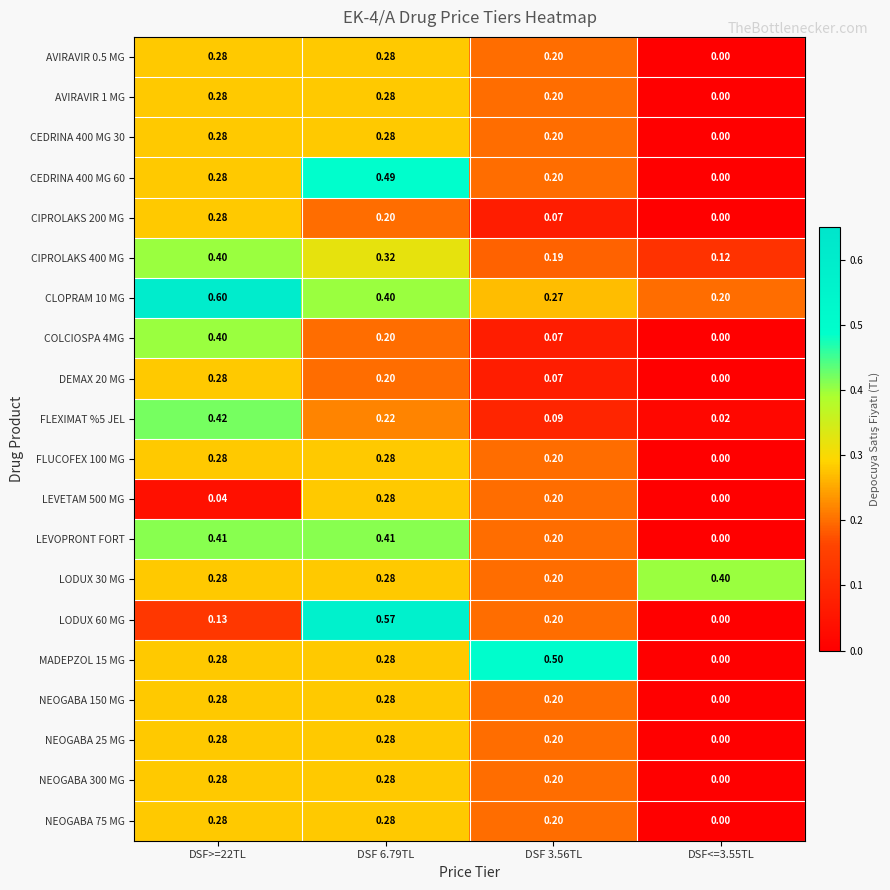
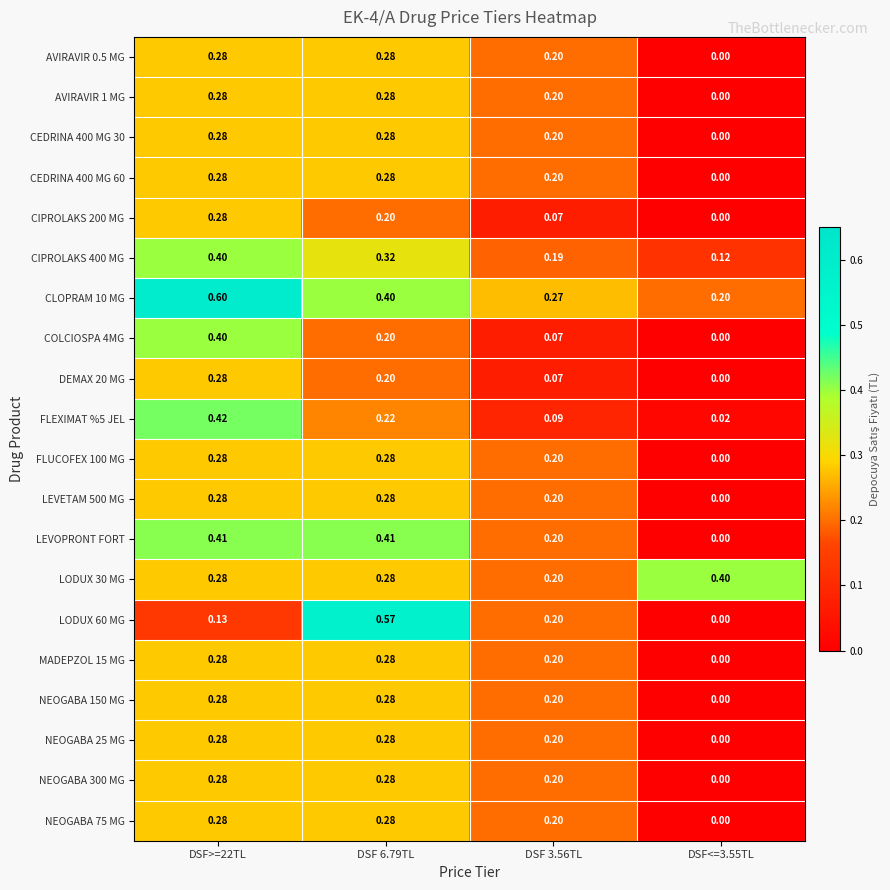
  {
    "AVIRAVIR 0.5 MG": {
      "DSF>=22TL": 0.28,
      "DSF 6.79TL": 0.28,
      "DSF 3.56TL": 0.20,
      "DSF<=3.55TL": 0.00
    },
    "AVIRAVIR 1 MG": {
      "DSF>=22TL": 0.28,
      "DSF 6.79TL": 0.28,
      "DSF 3.56TL": 0.20,
      "DSF<=3.55TL": 0.00
    },
    "CEDRINA 400 MG 30": {
      "DSF>=22TL": 0.28,
      "DSF 6.79TL": 0.28,
      "DSF 3.56TL": 0.20,
      "DSF<=3.55TL": 0.00
    },
    "CEDRINA 400 MG 60": {
      "DSF>=22TL": 0.28,
-     "DSF 6.79TL": 0.49,
+     "DSF 6.79TL": 0.28,
      "DSF 3.56TL": 0.20,
      "DSF<=3.55TL": 0.00
    },
    "CIPROLAKS 200 MG": {
      "DSF>=22TL": 0.28,
      "DSF 6.79TL": 0.20,
      "DSF 3.56TL": 0.07,
      "DSF<=3.55TL": 0.00
    },
    "CIPROLAKS 400 MG": {
      "DSF>=22TL": 0.40,
      "DSF 6.79TL": 0.32,
      "DSF 3.56TL": 0.19,
      "DSF<=3.55TL": 0.12
    },
    "CLOPRAM 10 MG": {
      "DSF>=22TL": 0.60,
      "DSF 6.79TL": 0.40,
      "DSF 3.56TL": 0.27,
      "DSF<=3.55TL": 0.20
    },
    "COLCIOSPA 4MG": {
      "DSF>=22TL": 0.40,
      "DSF 6.79TL": 0.20,
      "DSF 3.56TL": 0.07,
      "DSF<=3.55TL": 0.00
    },
    "DEMAX 20 MG": {
      "DSF>=22TL": 0.28,
      "DSF 6.79TL": 0.20,
      "DSF 3.56TL": 0.07,
      "DSF<=3.55TL": 0.00
    },
    "FLEXIMAT %5 JEL": {
      "DSF>=22TL": 0.42,
      "DSF 6.79TL": 0.22,
      "DSF 3.56TL": 0.09,
      "DSF<=3.55TL": 0.02
    },
    "FLUCOFEX 100 MG": {
      "DSF>=22TL": 0.28,
      "DSF 6.79TL": 0.28,
      "DSF 3.56TL": 0.20,
      "DSF<=3.55TL": 0.00
    },
    "LEVETAM 500 MG": {
-     "DSF>=22TL": 0.04,
+     "DSF>=22TL": 0.28,
      "DSF 6.79TL": 0.28,
      "DSF 3.56TL": 0.20,
      "DSF<=3.55TL": 0.00
    },
    "LEVOPRONT FORT": {
      "DSF>=22TL": 0.41,
      "DSF 6.79TL": 0.41,
      "DSF 3.56TL": 0.20,
      "DSF<=3.55TL": 0.00
    },
    "LODUX 30 MG": {
      "DSF>=22TL": 0.28,
      "DSF 6.79TL": 0.28,
      "DSF 3.56TL": 0.20,
      "DSF<=3.55TL": 0.40
    },
    "LODUX 60 MG": {
      "DSF>=22TL": 0.13,
      "DSF 6.79TL": 0.57,
      "DSF 3.56TL": 0.20,
      "DSF<=3.55TL": 0.00
    },
    "MADEPZOL 15 MG": {
      "DSF>=22TL": 0.28,
      "DSF 6.79TL": 0.28,
-     "DSF 3.56TL": 0.50,
+     "DSF 3.56TL": 0.20,
      "DSF<=3.55TL": 0.00
    },
    "NEOGABA 150 MG": {
      "DSF>=22TL": 0.28,
      "DSF 6.79TL": 0.28,
      "DSF 3.56TL": 0.20,
      "DSF<=3.55TL": 0.00
    },
    "NEOGABA 25 MG": {
      "DSF>=22TL": 0.28,
      "DSF 6.79TL": 0.28,
      "DSF 3.56TL": 0.20,
      "DSF<=3.55TL": 0.00
    },
    "NEOGABA 300 MG": {
      "DSF>=22TL": 0.28,
      "DSF 6.79TL": 0.28,
      "DSF 3.56TL": 0.20,
      "DSF<=3.55TL": 0.00
    },
    "NEOGABA 75 MG": {
      "DSF>=22TL": 0.28,
      "DSF 6.79TL": 0.28,
      "DSF 3.56TL": 0.20,
      "DSF<=3.55TL": 0.00
    }
  }
